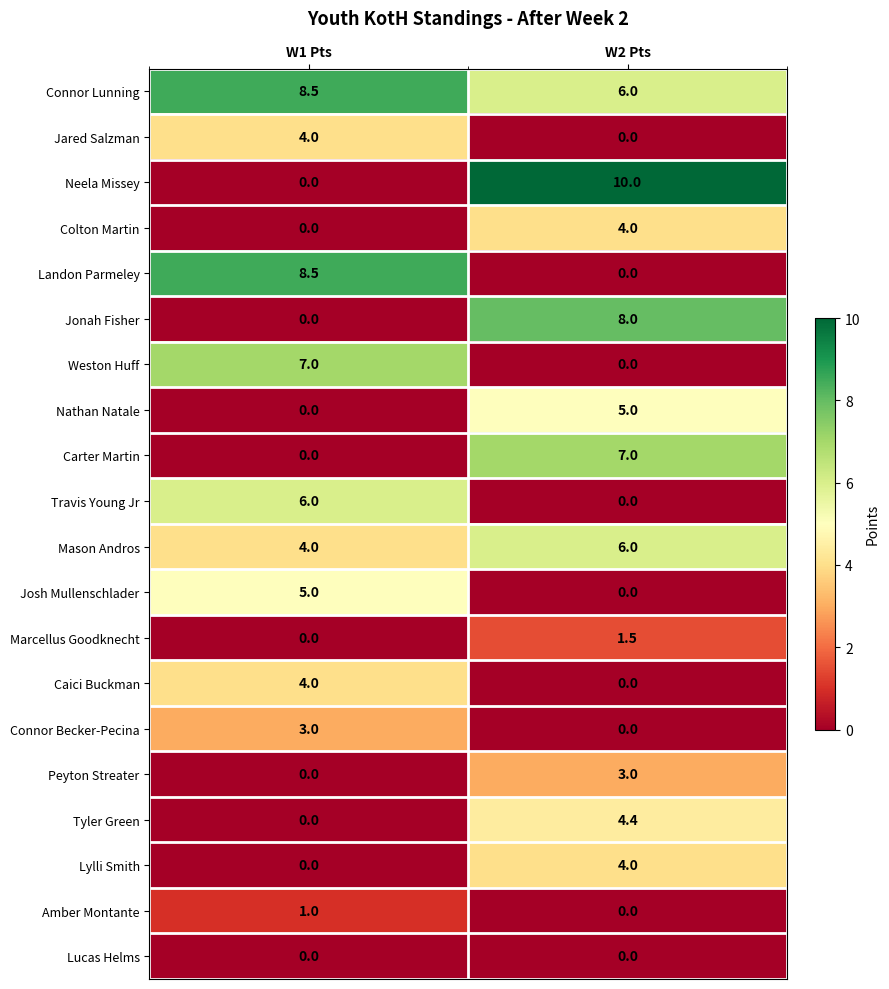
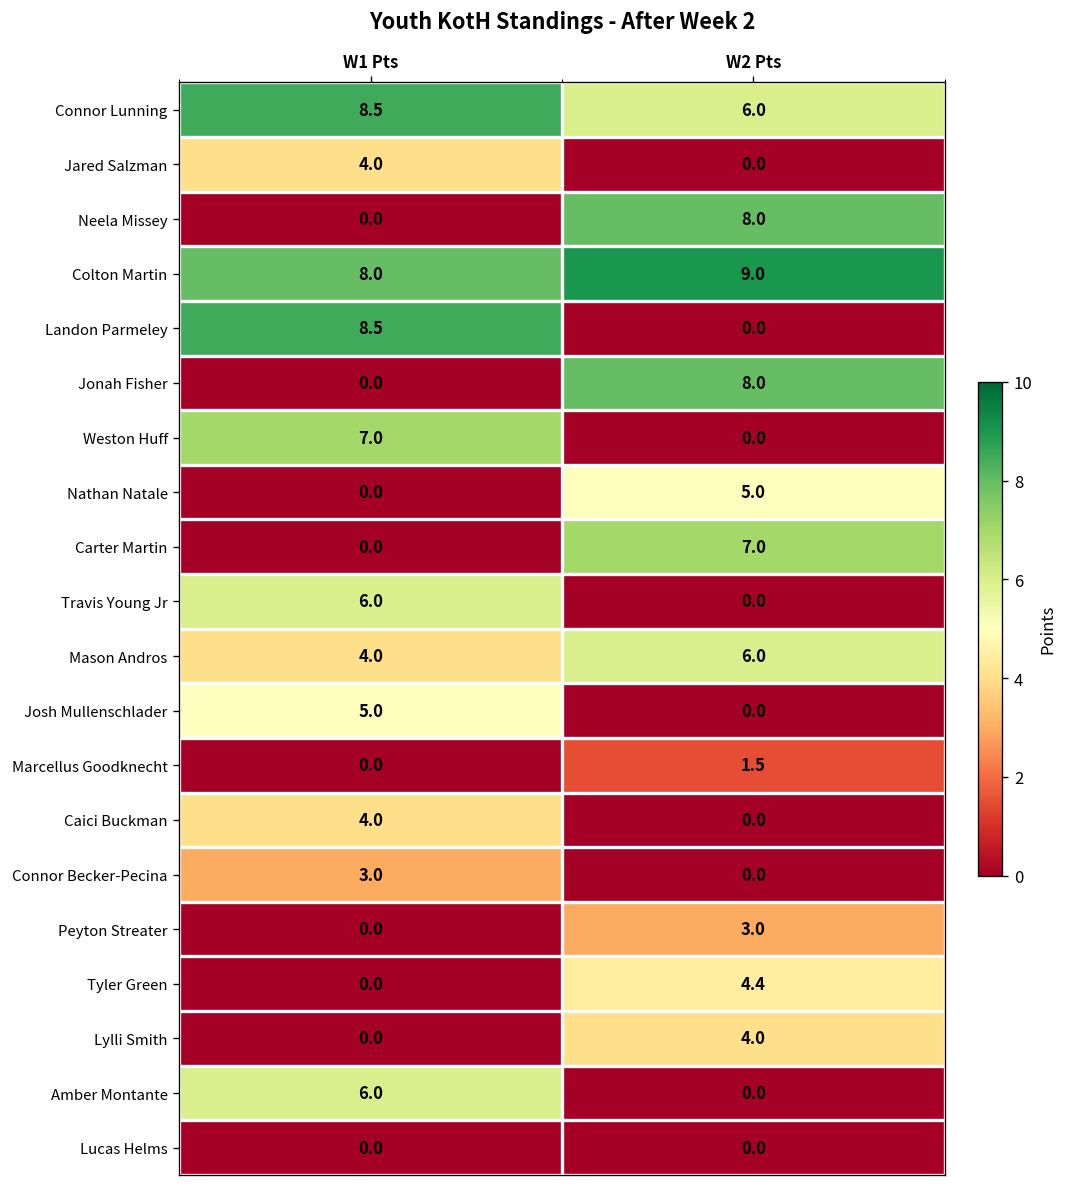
  {
    "Connor Lunning": {
      "W1 Pts": 8.5,
      "W2 Pts": 6.0
    },
    "Jared Salzman": {
      "W1 Pts": 4.0,
      "W2 Pts": 0.0
    },
    "Neela Missey": {
      "W1 Pts": 0.0,
-     "W2 Pts": 10.0
+     "W2 Pts": 8.0
    },
    "Colton Martin": {
-     "W1 Pts": 0.0,
-     "W2 Pts": 4.0
+     "W1 Pts": 8.0,
+     "W2 Pts": 9.0
    },
    "Landon Parmeley": {
      "W1 Pts": 8.5,
      "W2 Pts": 0.0
    },
    "Jonah Fisher": {
      "W1 Pts": 0.0,
      "W2 Pts": 8.0
    },
    "Weston Huff": {
      "W1 Pts": 7.0,
      "W2 Pts": 0.0
    },
    "Nathan Natale": {
      "W1 Pts": 0.0,
      "W2 Pts": 5.0
    },
    "Carter Martin": {
      "W1 Pts": 0.0,
      "W2 Pts": 7.0
    },
    "Travis Young Jr": {
      "W1 Pts": 6.0,
      "W2 Pts": 0.0
    },
    "Mason Andros": {
      "W1 Pts": 4.0,
      "W2 Pts": 6.0
    },
    "Josh Mullenschlader": {
      "W1 Pts": 5.0,
      "W2 Pts": 0.0
    },
    "Marcellus Goodknecht": {
      "W1 Pts": 0.0,
      "W2 Pts": 1.5
    },
    "Caici Buckman": {
      "W1 Pts": 4.0,
      "W2 Pts": 0.0
    },
    "Connor Becker-Pecina": {
      "W1 Pts": 3.0,
      "W2 Pts": 0.0
    },
    "Peyton Streater": {
      "W1 Pts": 0.0,
      "W2 Pts": 3.0
    },
    "Tyler Green": {
      "W1 Pts": 0.0,
      "W2 Pts": 4.4
    },
    "Lylli Smith": {
      "W1 Pts": 0.0,
      "W2 Pts": 4.0
    },
    "Amber Montante": {
-     "W1 Pts": 1.0,
+     "W1 Pts": 6.0,
      "W2 Pts": 0.0
    },
    "Lucas Helms": {
      "W1 Pts": 0.0,
      "W2 Pts": 0.0
    }
  }
